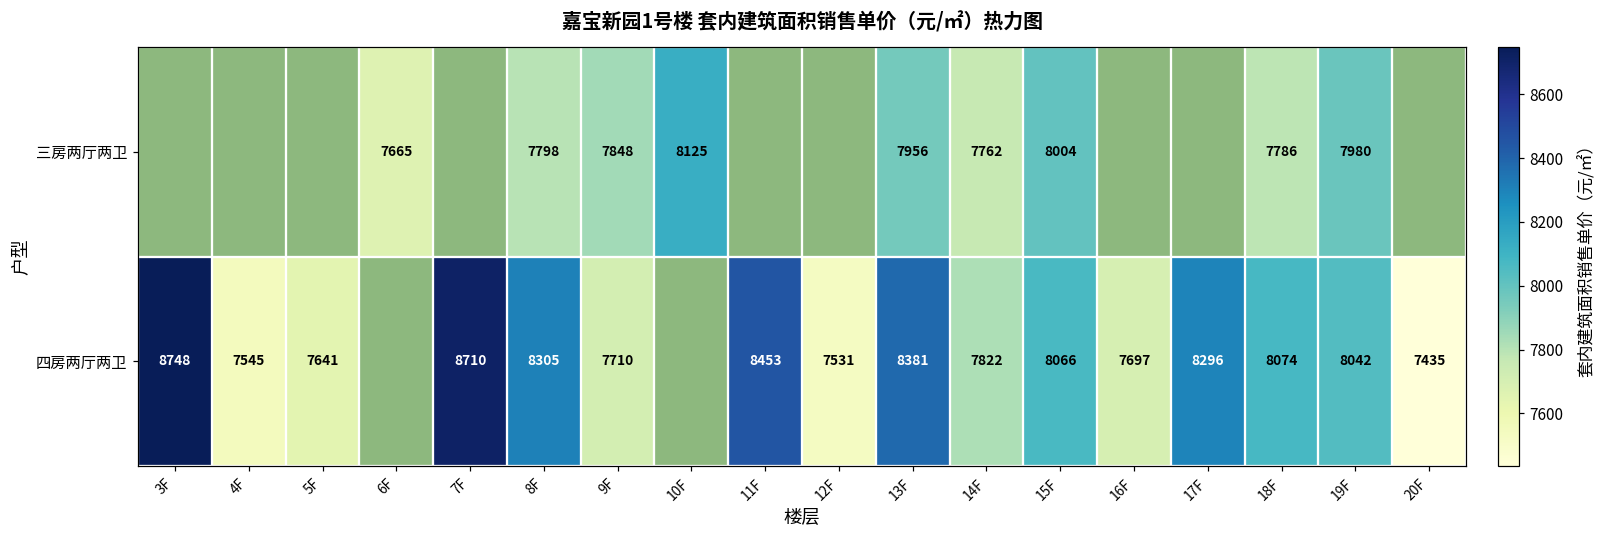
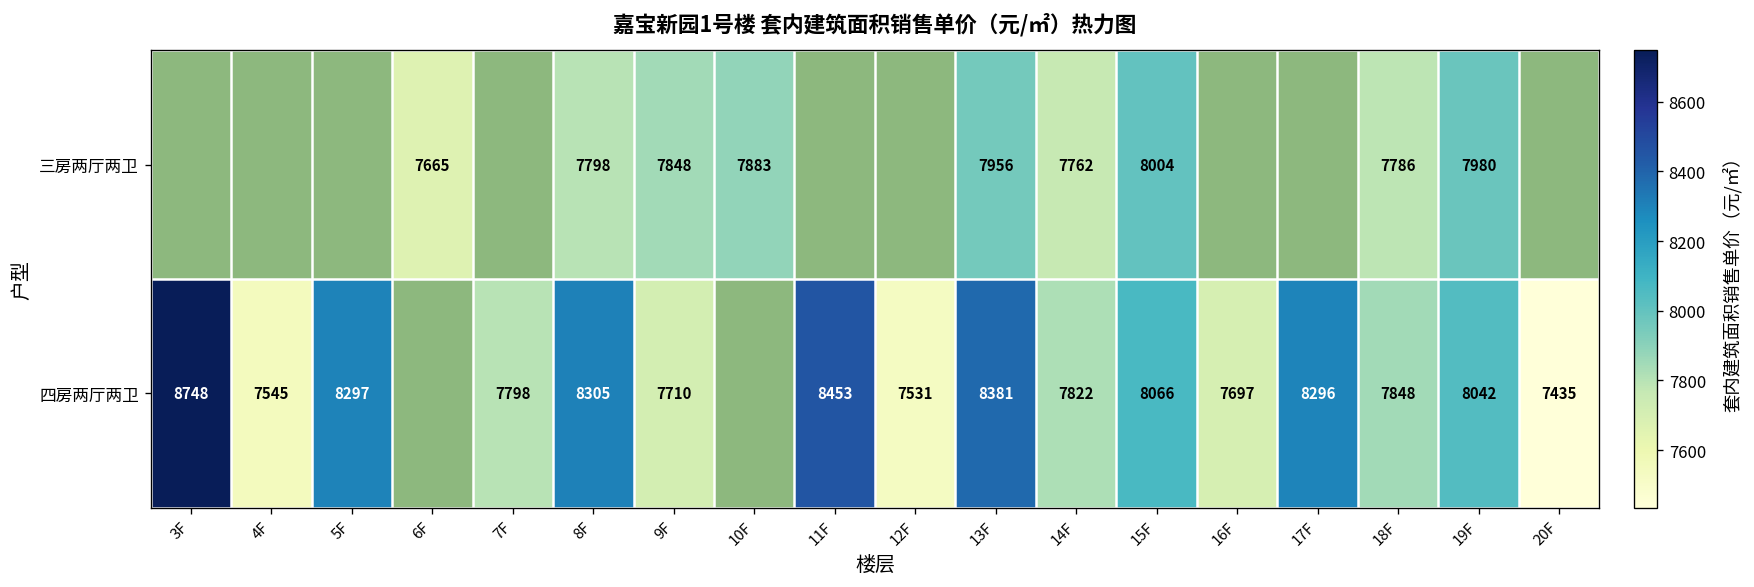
  {
    "三房两厅两卫": {
      "6F": 7665,
      "8F": 7798,
      "9F": 7848,
-     "10F": 8125,
+     "10F": 7883,
      "13F": 7956,
      "14F": 7762,
      "15F": 8004,
      "18F": 7786,
      "19F": 7980
    },
    "四房两厅两卫": {
      "3F": 8748,
      "4F": 7545,
-     "5F": 7641,
-     "7F": 8710,
+     "5F": 8297,
+     "7F": 7798,
      "8F": 8305,
      "9F": 7710,
      "11F": 8453,
      "12F": 7531,
      "13F": 8381,
      "14F": 7822,
      "15F": 8066,
      "16F": 7697,
      "17F": 8296,
-     "18F": 8074,
+     "18F": 7848,
      "19F": 8042,
      "20F": 7435
    }
  }
